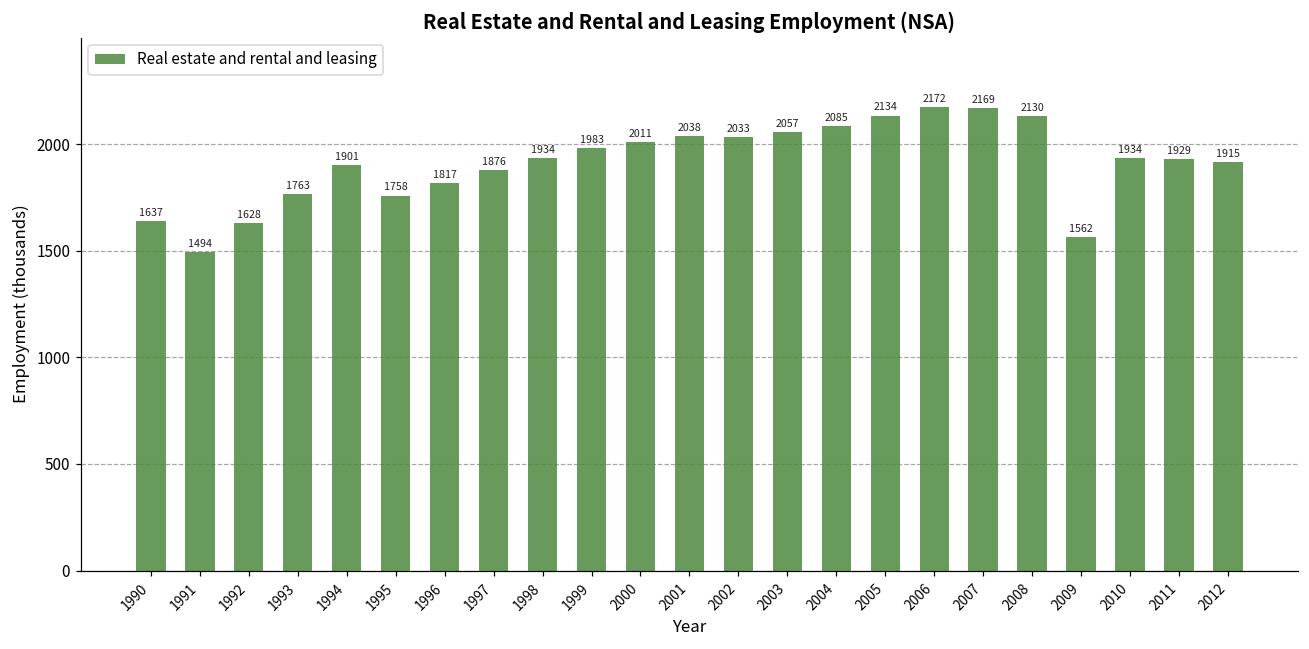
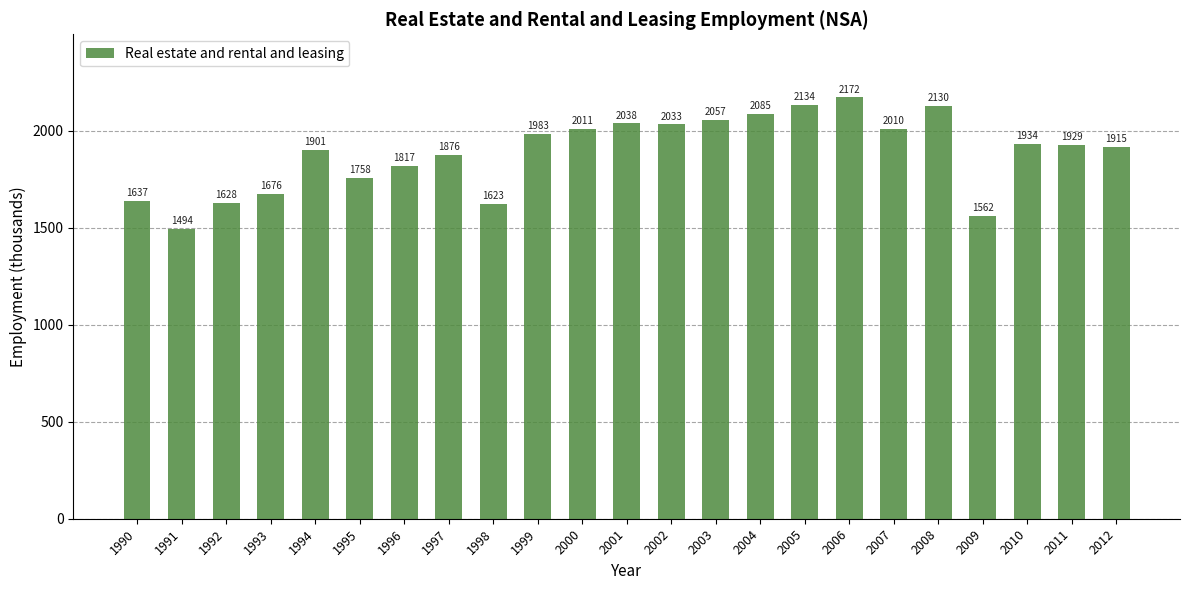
  {
    "1990": 1637,
    "1991": 1494,
    "1992": 1628,
-   "1993": 1763,
+   "1993": 1676,
    "1994": 1901,
    "1995": 1758,
    "1996": 1817,
    "1997": 1876,
-   "1998": 1934,
+   "1998": 1623,
    "1999": 1983,
    "2000": 2011,
    "2001": 2038,
    "2002": 2033,
    "2003": 2057,
    "2004": 2085,
    "2005": 2134,
    "2006": 2172,
-   "2007": 2169,
+   "2007": 2010,
    "2008": 2130,
    "2009": 1562,
    "2010": 1934,
    "2011": 1929,
    "2012": 1915
  }
